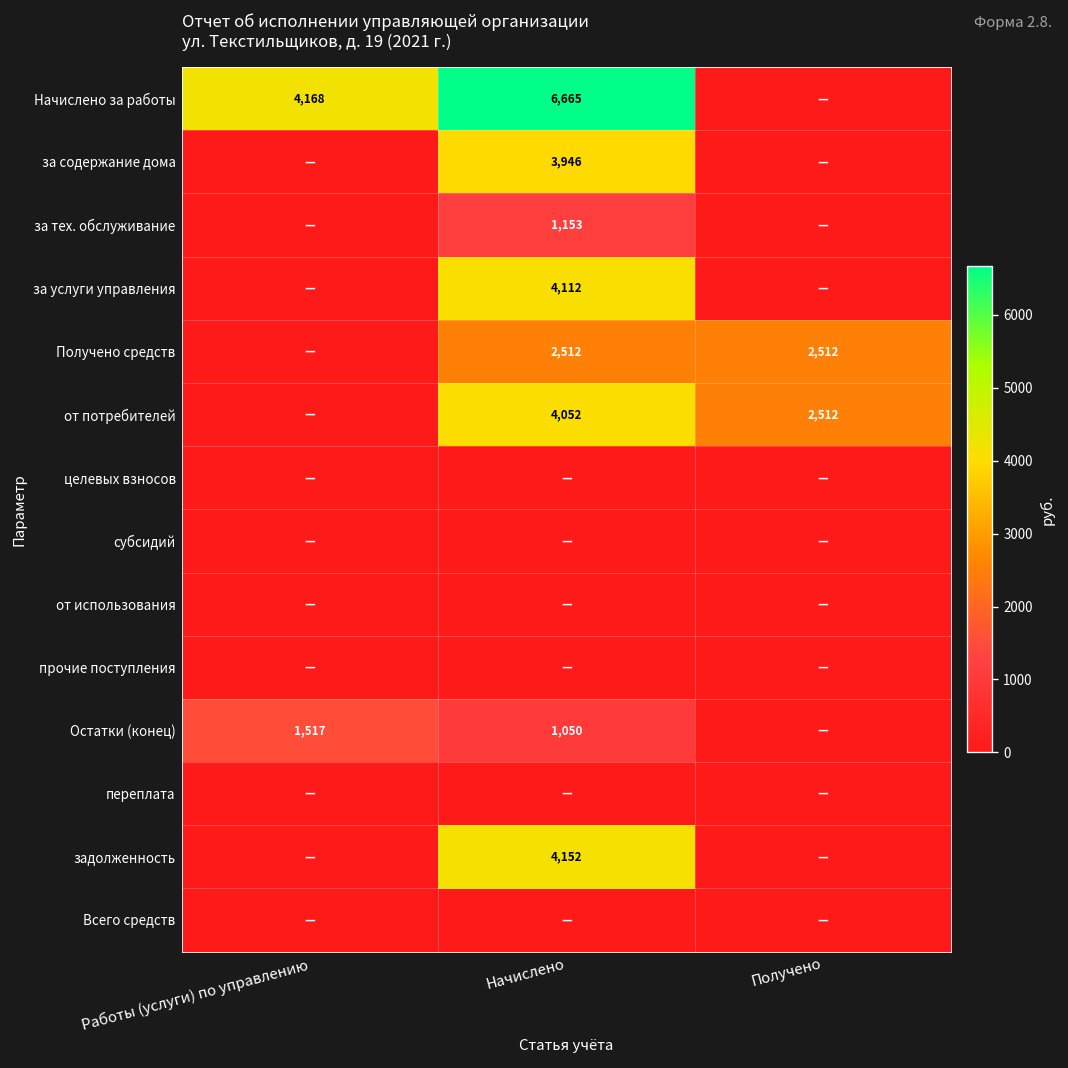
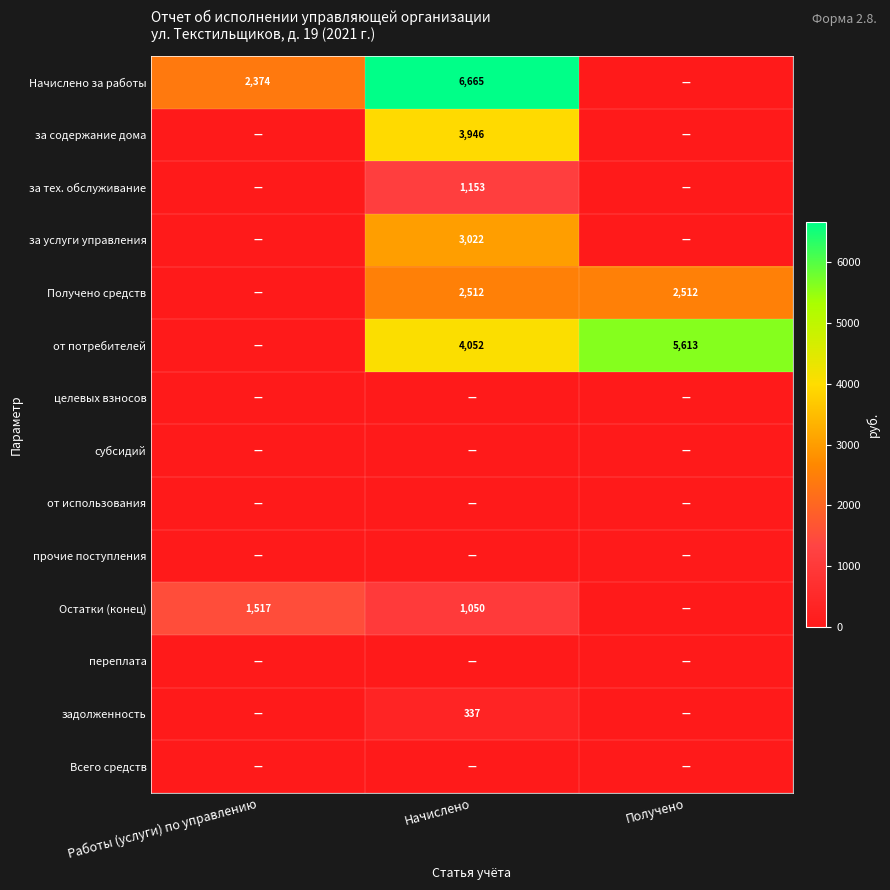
  {
    "Начислено за работы": {
-     "Работы (услуги) по управлению": "4,168",
+     "Работы (услуги) по управлению": "2,374",
      "Начислено": "6,665"
    },
    "за содержание дома": {
      "Начислено": "3,946"
    },
    "за тех. обслуживание": {
      "Начислено": "1,153"
    },
    "за услуги управления": {
-     "Начислено": "4,112"
+     "Начислено": "3,022"
    },
    "Получено средств": {
      "Начислено": "2,512",
      "Получено": "2,512"
    },
    "от потребителей": {
      "Начислено": "4,052",
-     "Получено": "2,512"
+     "Получено": "5,613"
    },
    "Остатки (конец)": {
      "Работы (услуги) по управлению": "1,517",
      "Начислено": "1,050"
    },
    "задолженность": {
-     "Начислено": "4,152"
+     "Начислено": "337"
    }
  }
